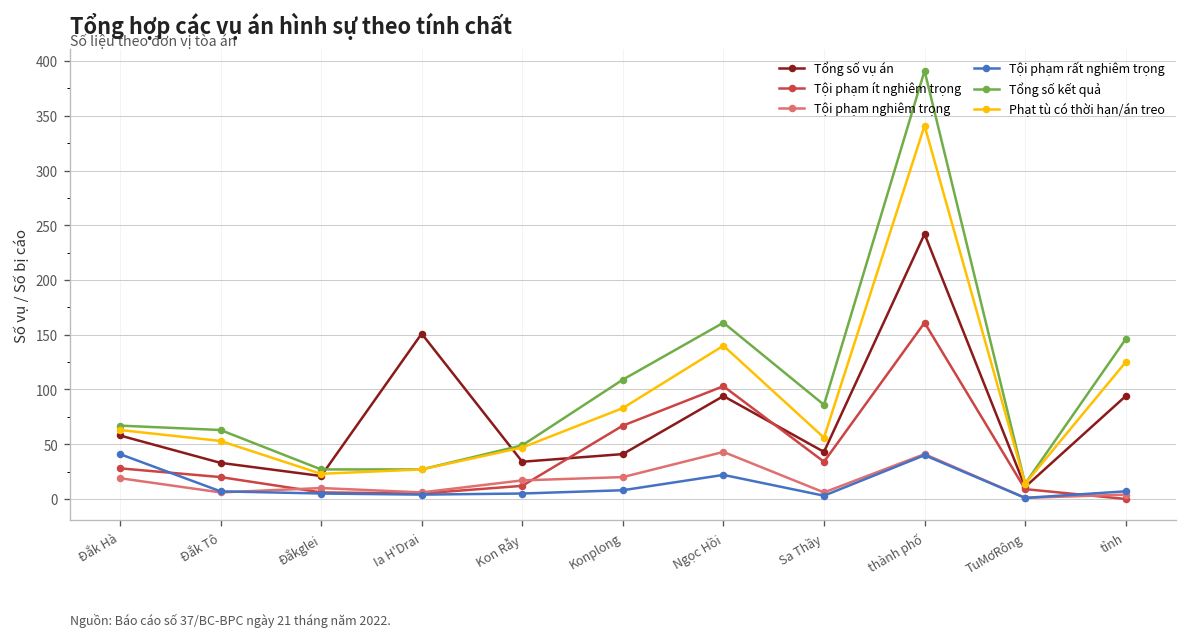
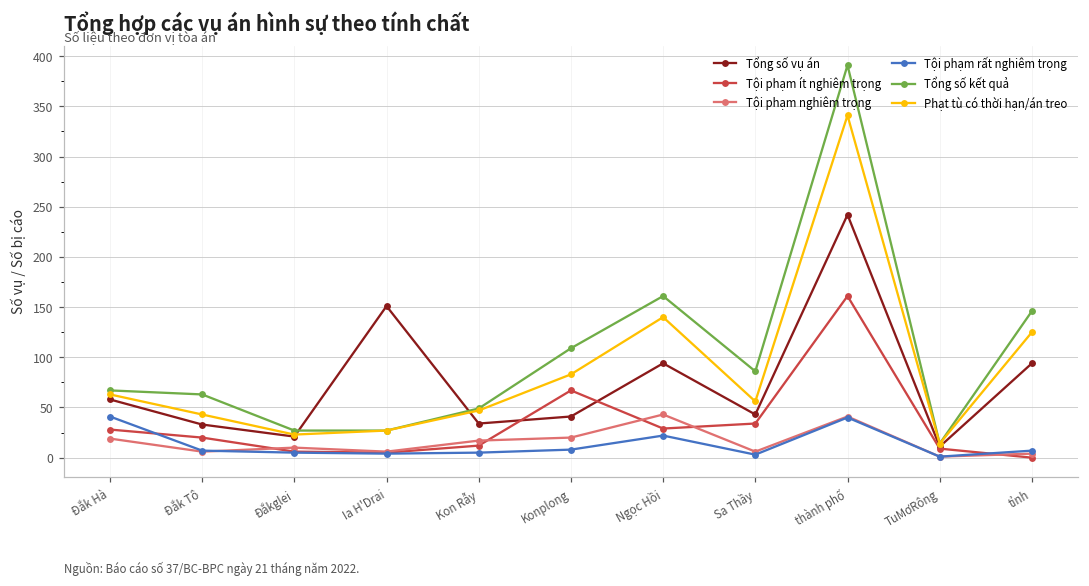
  {
    "Tổng số vụ án": {
      "Đắk Hà": 60,
      "Đắk Tô": 30,
      "Ia H'Drai": 150,
      "Kon Rẫy": 30,
      "Konplong": 40,
      "Ngọc Hồi": 90,
      "Sa Thầy": 40,
      "thành phố": 240,
      "tỉnh": 90
    },
    "Tội phạm ít nghiêm trọng": {
      "Đắk Hà": 30,
      "Đắk Tô": 20,
      "Kon Rẫy": 10,
      "Konplong": 70,
-     "Ngọc Hồi": 100,
+     "Ngọc Hồi": 30,
      "Sa Thầy": 30,
      "thành phố": 160,
      "tỉnh": 0
    },
    "Tội phạm nghiêm trọng": {
      "Đắk Hà": 20,
      "Đắkglei": 10,
      "Kon Rẫy": 20,
      "Konplong": 20,
      "Ngọc Hồi": 40,
      "Sa Thầy": 10,
      "tỉnh": 0
    },
    "Tội phạm rất nghiêm trọng": {
      "Đắk Hà": 40,
      "Kon Rẫy": 10,
      "Konplong": 10,
      "Ngọc Hồi": 20,
      "Sa Thầy": 0,
      "tỉnh": 10
    },
    "Tổng số kết quả": {
      "Đắk Hà": 70,
      "Đắk Tô": 60,
      "Đắkglei": 30,
      "Konplong": 110,
      "Ngọc Hồi": 160,
      "Sa Thầy": 90,
      "thành phố": 390,
      "tỉnh": 150
    },
    "Phạt tù có thời hạn/án treo": {
      "Đắk Hà": 60,
-     "Đắk Tô": 50,
+     "Đắk Tô": 40,
      "Konplong": 80,
      "Ngọc Hồi": 140,
      "Sa Thầy": 60,
      "thành phố": 340,
      "tỉnh": 130
    }
  }
